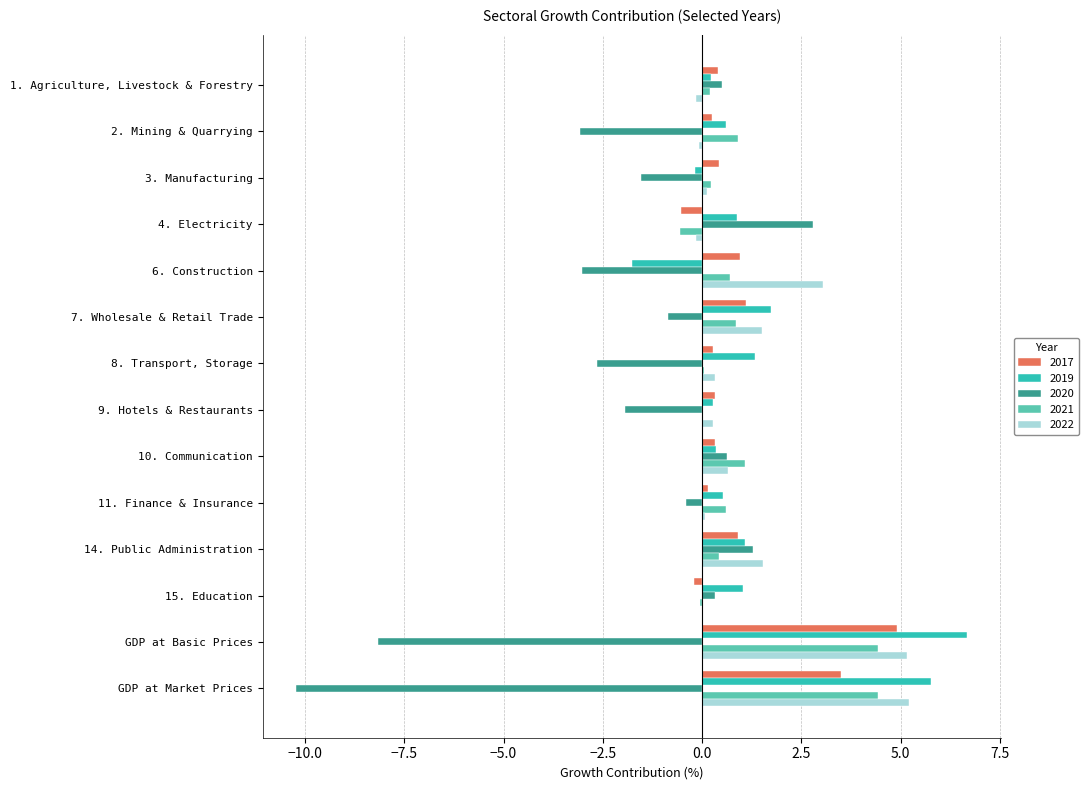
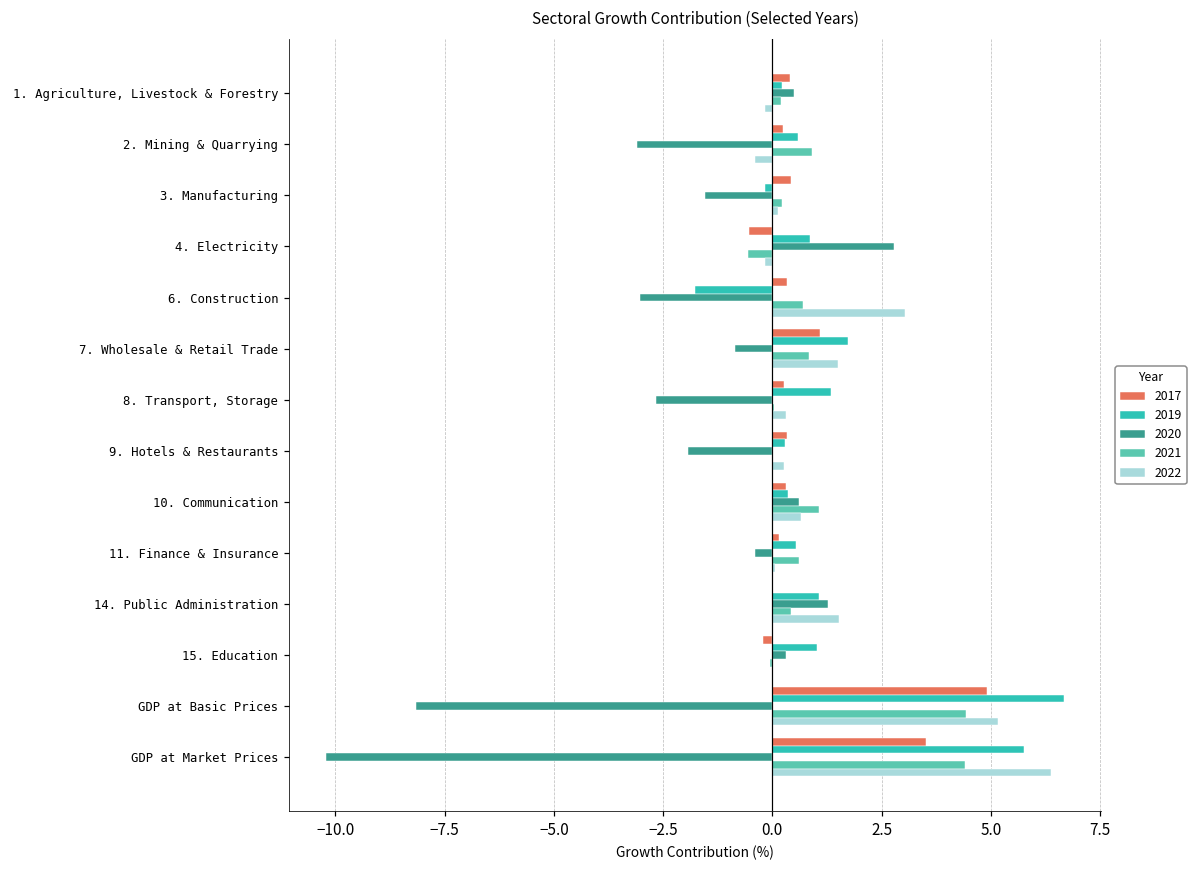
  {
    "2017": {
      "1. Agriculture, Livestock & Forestry": 0.4,
      "2. Mining & Quarrying": 0.2,
      "3. Manufacturing": 0.4,
      "4. Electricity": -0.5,
-     "6. Construction": 1.0,
+     "6. Construction": 0.3,
      "7. Wholesale & Retail Trade": 1.1,
      "8. Transport, Storage": 0.3,
      "9. Hotels & Restaurants": 0.3,
      "10. Communication": 0.3,
      "11. Finance & Insurance": 0.1,
-     "14. Public Administration": 0.9,
+     "14. Public Administration": 0.0,
      "15. Education": -0.2,
      "GDP at Basic Prices": 4.9,
      "GDP at Market Prices": 3.5
    },
    "2022": {
      "1. Agriculture, Livestock & Forestry": -0.2,
-     "2. Mining & Quarrying": -0.1,
+     "2. Mining & Quarrying": -0.4,
      "3. Manufacturing": 0.1,
      "4. Electricity": -0.2,
      "6. Construction": 3.0,
      "7. Wholesale & Retail Trade": 1.5,
      "8. Transport, Storage": 0.3,
      "9. Hotels & Restaurants": 0.3,
      "10. Communication": 0.7,
      "11. Finance & Insurance": 0.1,
      "14. Public Administration": 1.5,
      "GDP at Basic Prices": 5.2,
-     "GDP at Market Prices": 5.2
+     "GDP at Market Prices": 6.4
    }
  }
